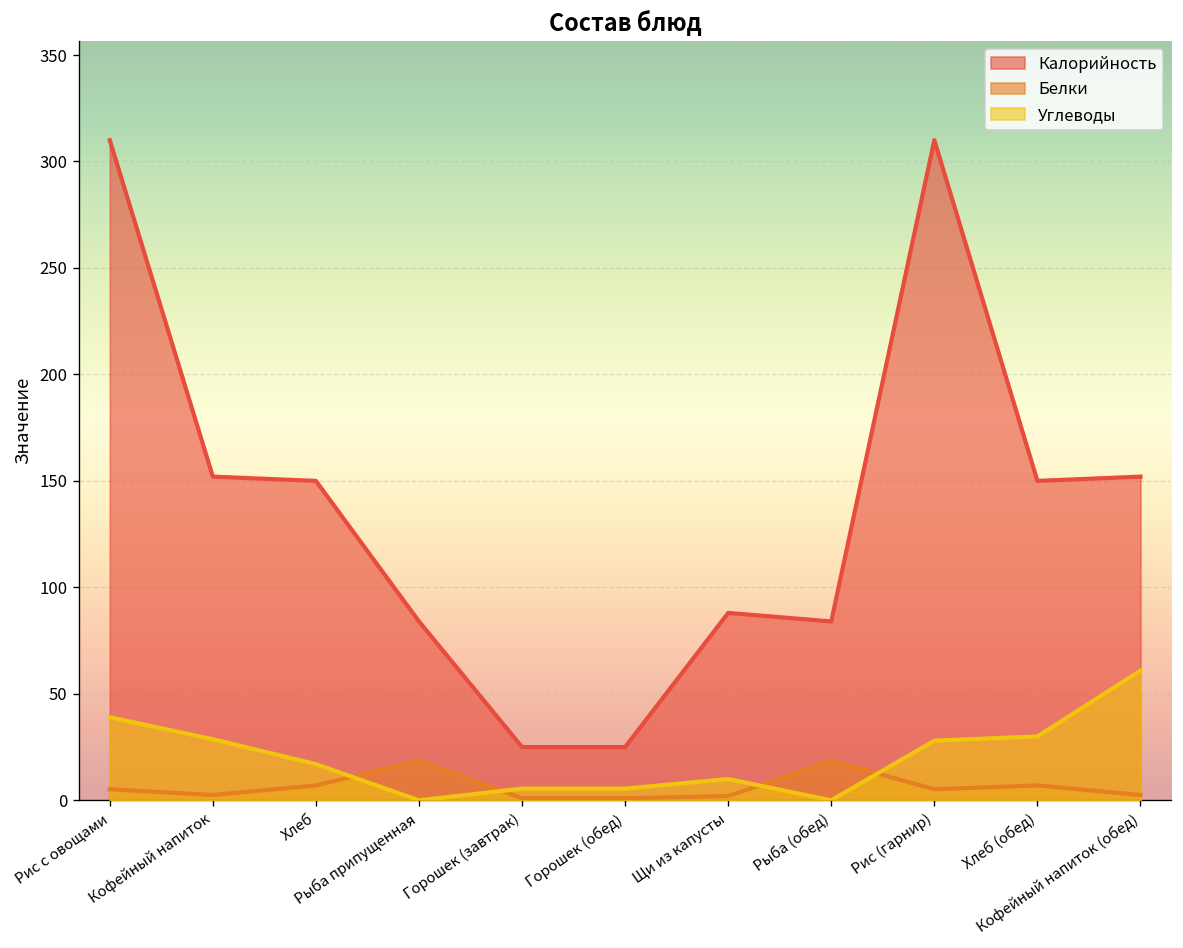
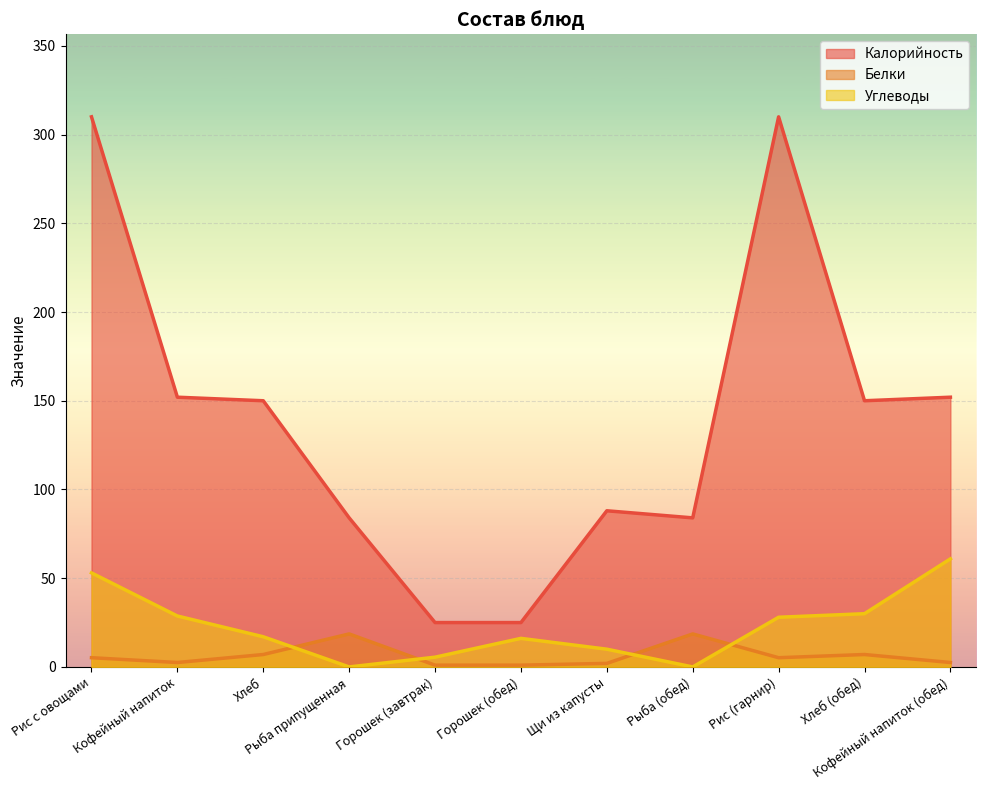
  {
    "Углеводы": {
-     "Рис с овощами": 39,
+     "Рис с овощами": 53,
      "Кофейный напиток": 29,
      "Хлеб": 17,
      "Рыба припущенная": 0,
      "Горошек (завтрак)": 6,
-     "Горошек (обед)": 6,
+     "Горошек (обед)": 16,
      "Щи из капусты": 10,
      "Рыба (обед)": 0,
      "Рис (гарнир)": 28,
      "Хлеб (обед)": 30,
      "Кофейный напиток (обед)": 61
    }
  }
